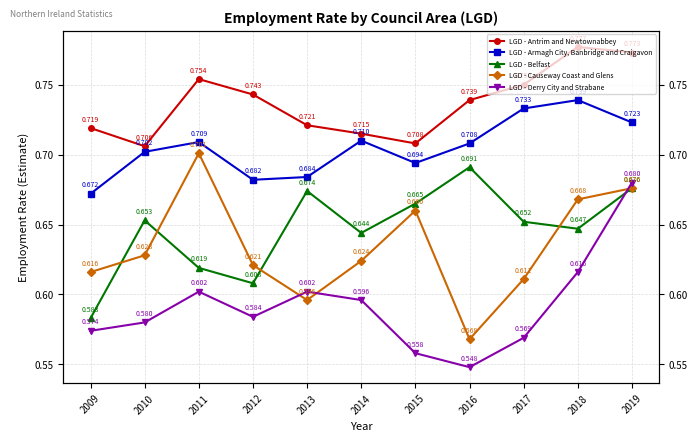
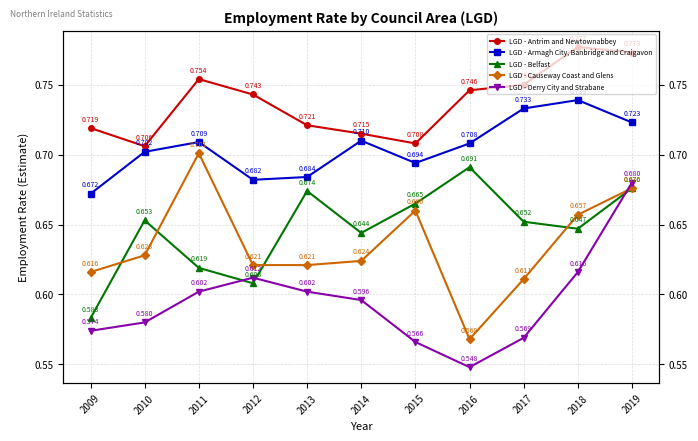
  {
    "LGD - Antrim and Newtownabbey": {
      "2009": 0.719,
      "2011": 0.754,
      "2012": 0.743,
      "2013": 0.721,
      "2014": 0.715,
      "2015": 0.708,
-     "2016": 0.739
+     "2016": 0.746
    },
    "LGD - Armagh City, Banbridge and Craigavon": {
      "2009": 0.672,
      "2011": 0.709,
      "2012": 0.682,
      "2013": 0.684,
      "2015": 0.694,
      "2016": 0.708,
      "2017": 0.733,
      "2019": 0.723
    },
    "LGD - Belfast": {
      "2009": 0.583,
      "2010": 0.653,
      "2011": 0.619,
      "2012": 0.608,
      "2014": 0.644,
      "2015": 0.665,
      "2016": 0.691,
      "2017": 0.652,
      "2018": 0.647
    },
    "LGD - Causeway Coast and Glens": {
      "2009": 0.616,
      "2010": 0.628,
      "2012": 0.621,
-     "2013": 0.596,
+     "2013": 0.621,
      "2014": 0.624,
      "2016": 0.568,
      "2017": 0.611,
-     "2018": 0.668
+     "2018": 0.657
    },
    "LGD - Derry City and Strabane": {
      "2010": 0.580,
      "2011": 0.602,
-     "2012": 0.584,
+     "2012": 0.612,
      "2013": 0.602,
      "2014": 0.596,
-     "2015": 0.558,
+     "2015": 0.566,
      "2016": 0.548,
      "2017": 0.569,
      "2018": 0.616
    }
  }
